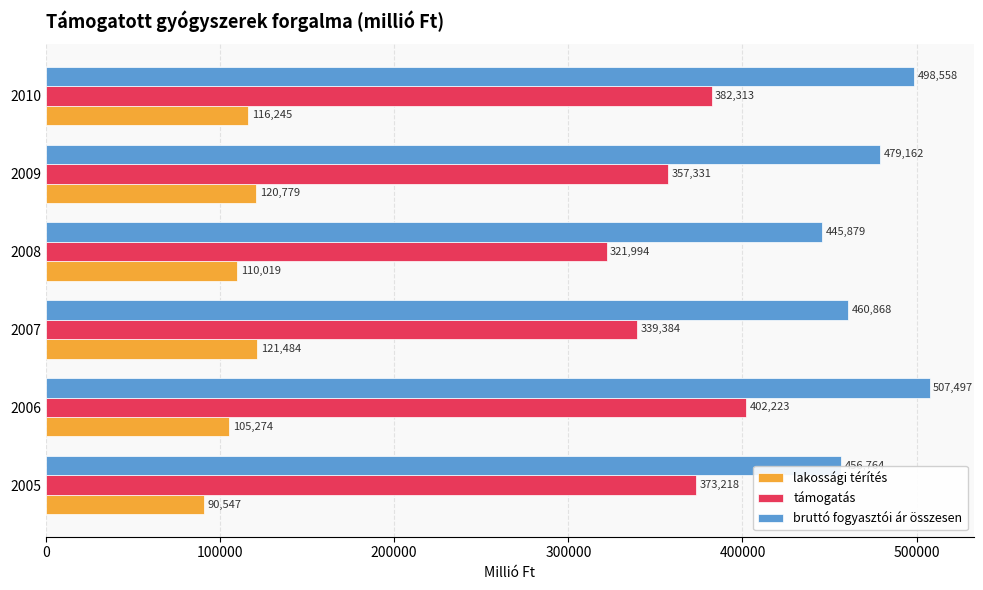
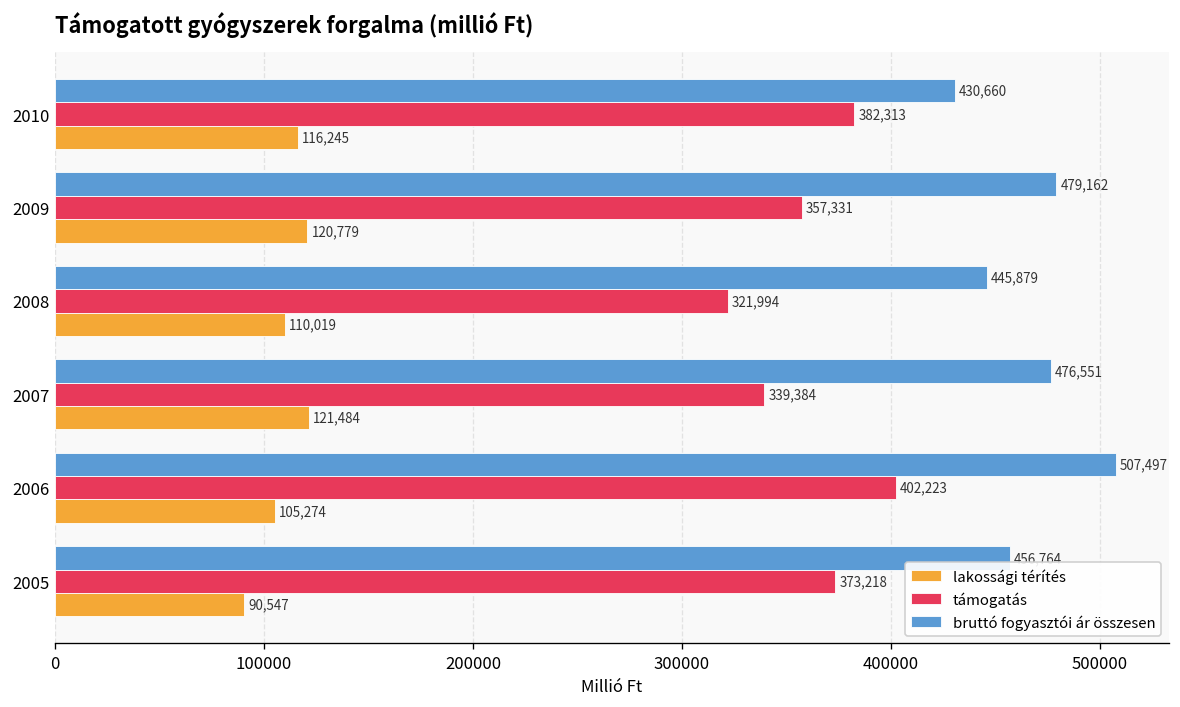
  {
    "lakossági térítés": {
      "2010": "116,245",
      "2009": "120,779",
      "2008": "110,019",
      "2007": "121,484",
      "2006": "105,274",
      "2005": "90,547"
    },
    "támogatás": {
      "2010": "382,313",
      "2009": "357,331",
      "2008": "321,994",
      "2007": "339,384",
      "2006": "402,223",
      "2005": "373,218"
    },
    "bruttó fogyasztói ár összesen": {
-     "2010": "498,558",
+     "2010": "430,660",
      "2009": "479,162",
      "2008": "445,879",
-     "2007": "460,868",
+     "2007": "476,551",
      "2006": "507,497"
    }
  }
